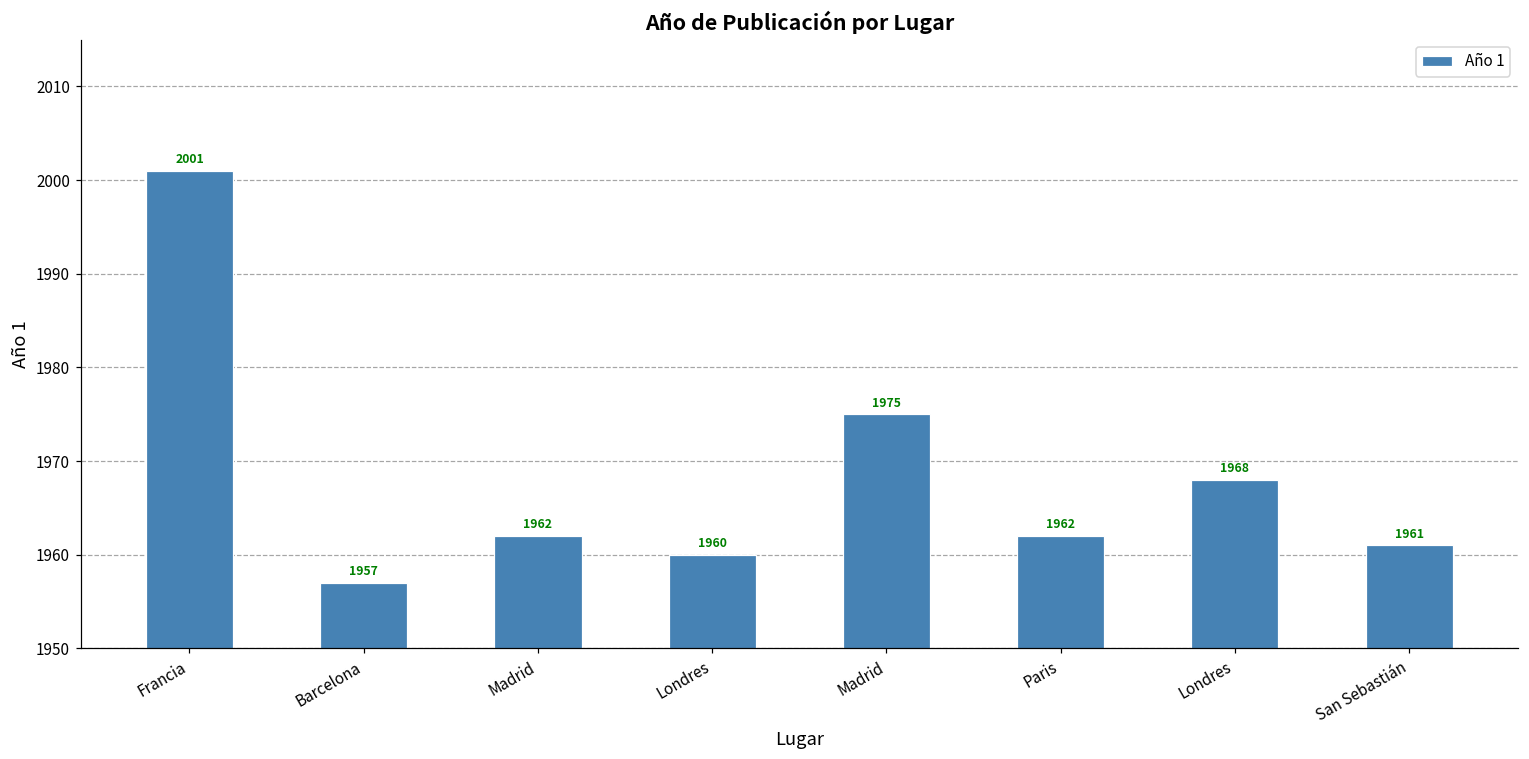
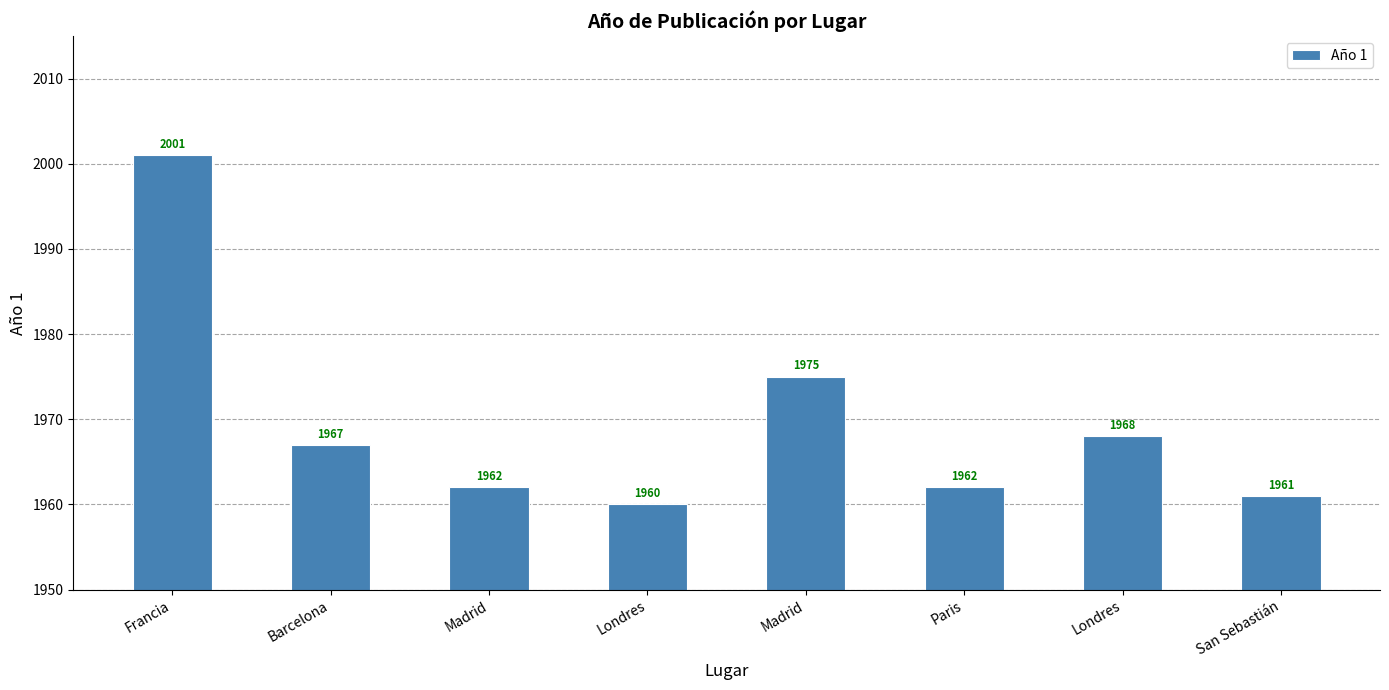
  {
    "Francia": 2001,
-   "Barcelona": 1957,
+   "Barcelona": 1967,
    "Paris": 1962,
    "San Sebastián": 1961
  }
